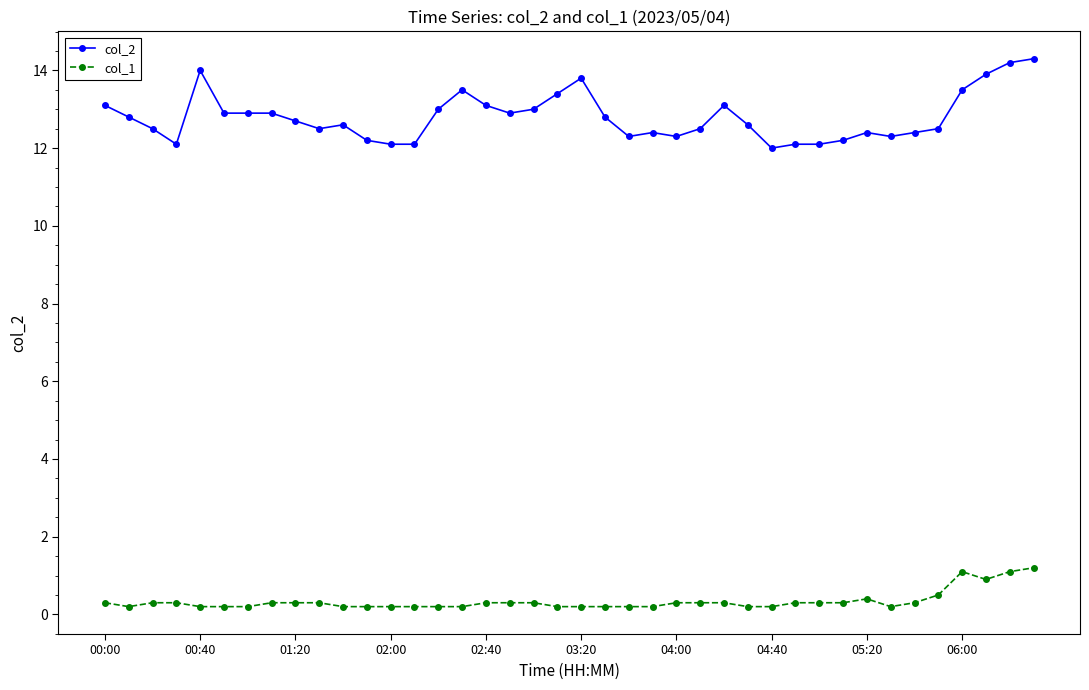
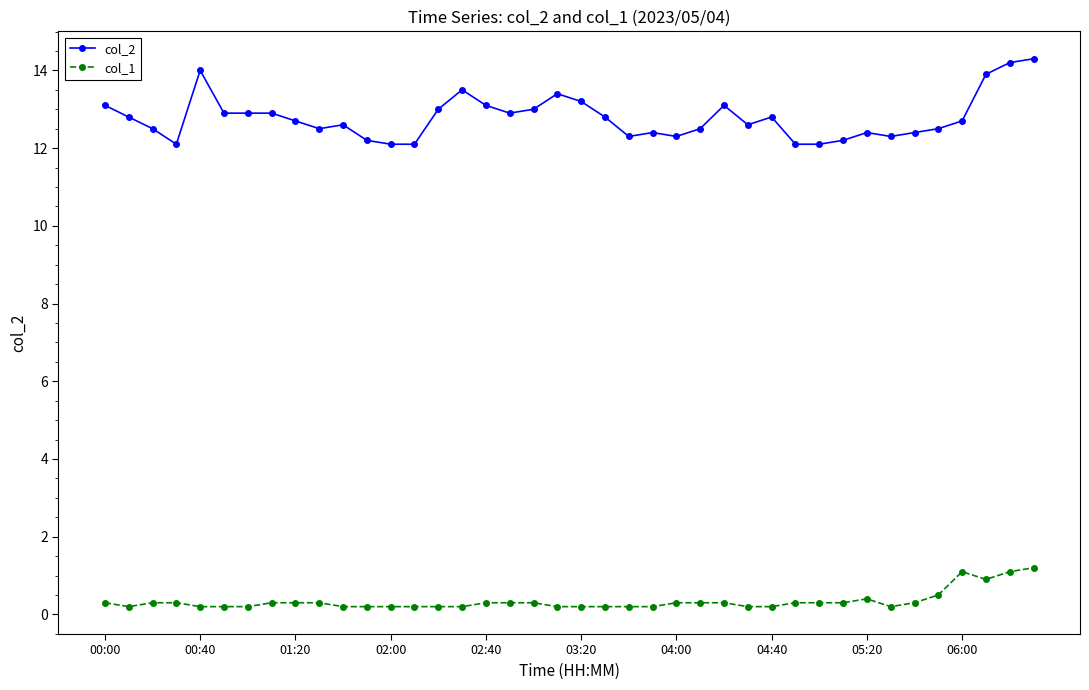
  {
    "col_2": {
      "00:00": 13.1,
      "00:40": 14.0,
      "01:20": 12.7,
      "02:00": 12.1,
      "02:40": 13.1,
-     "03:20": 13.8,
+     "03:20": 13.2,
      "04:00": 12.3,
-     "04:40": 12.0,
+     "04:40": 12.8,
      "05:20": 12.4,
-     "06:00": 13.5
+     "06:00": 12.7
    },
    "col_1": {
      "00:00": 0.3,
      "00:40": 0.2,
      "01:20": 0.3,
      "02:00": 0.2,
      "02:40": 0.3,
      "03:20": 0.2,
      "04:00": 0.3,
      "04:40": 0.2,
      "05:20": 0.4,
      "06:00": 1.1
    }
  }
